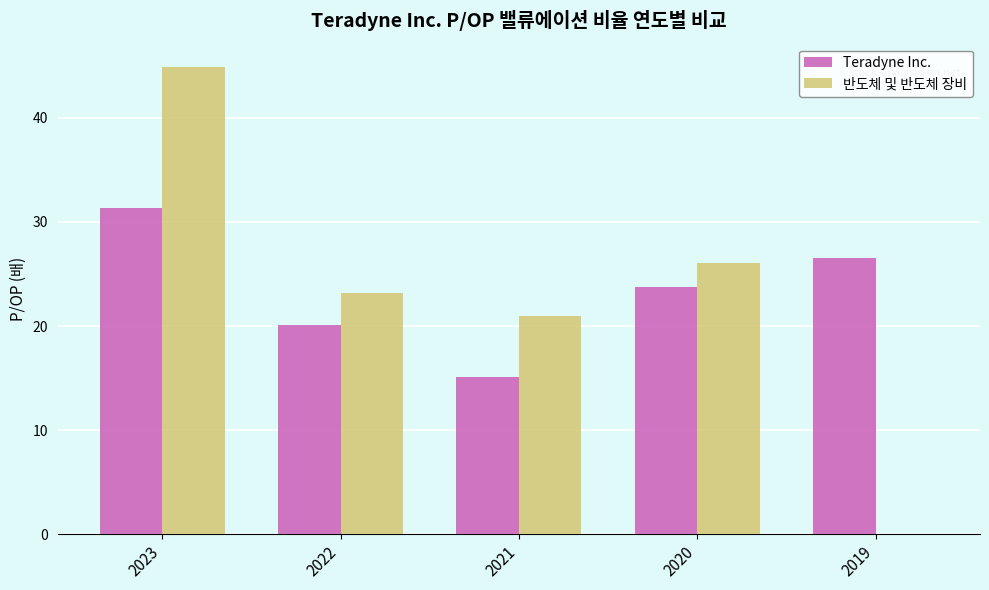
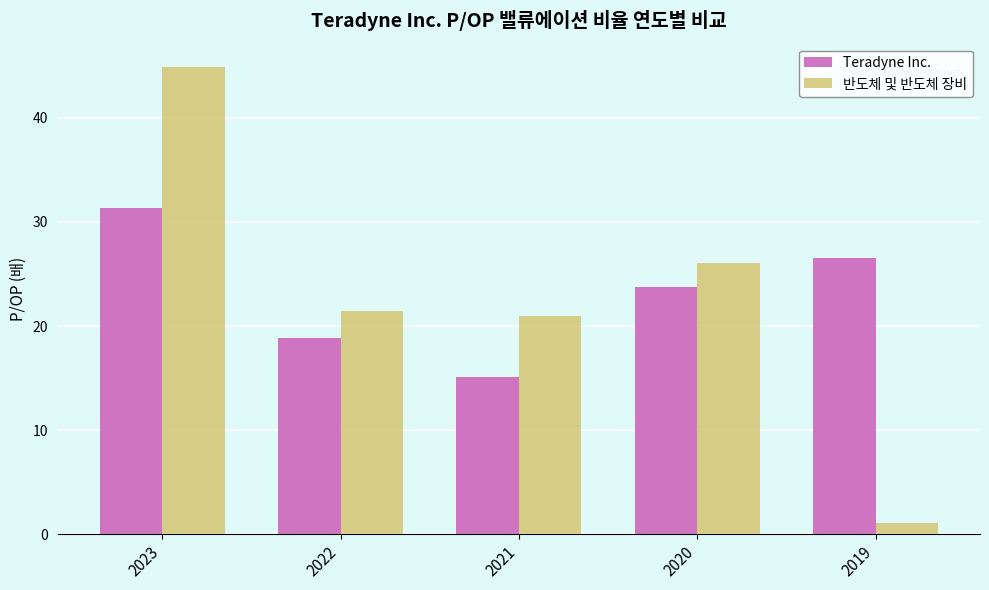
  {
    "Teradyne Inc.": {
      "2023": 31.3,
-     "2022": 20.1,
+     "2022": 18.9,
      "2021": 15.1,
      "2020": 23.8,
      "2019": 26.6
    },
    "반도체 및 반도체 장비": {
      "2023": 44.9,
-     "2022": 23.1,
+     "2022": 21.4,
      "2021": 20.9,
      "2020": 26.1,
-     "2019": 0.0
+     "2019": 1.1
    }
  }
